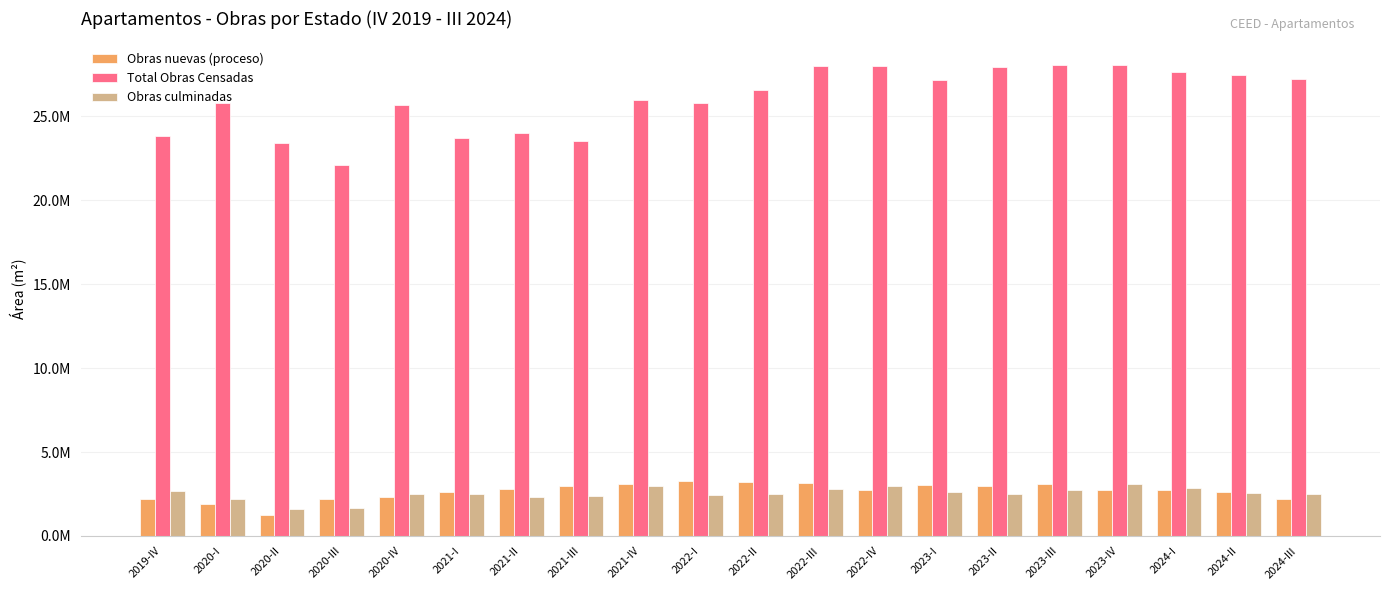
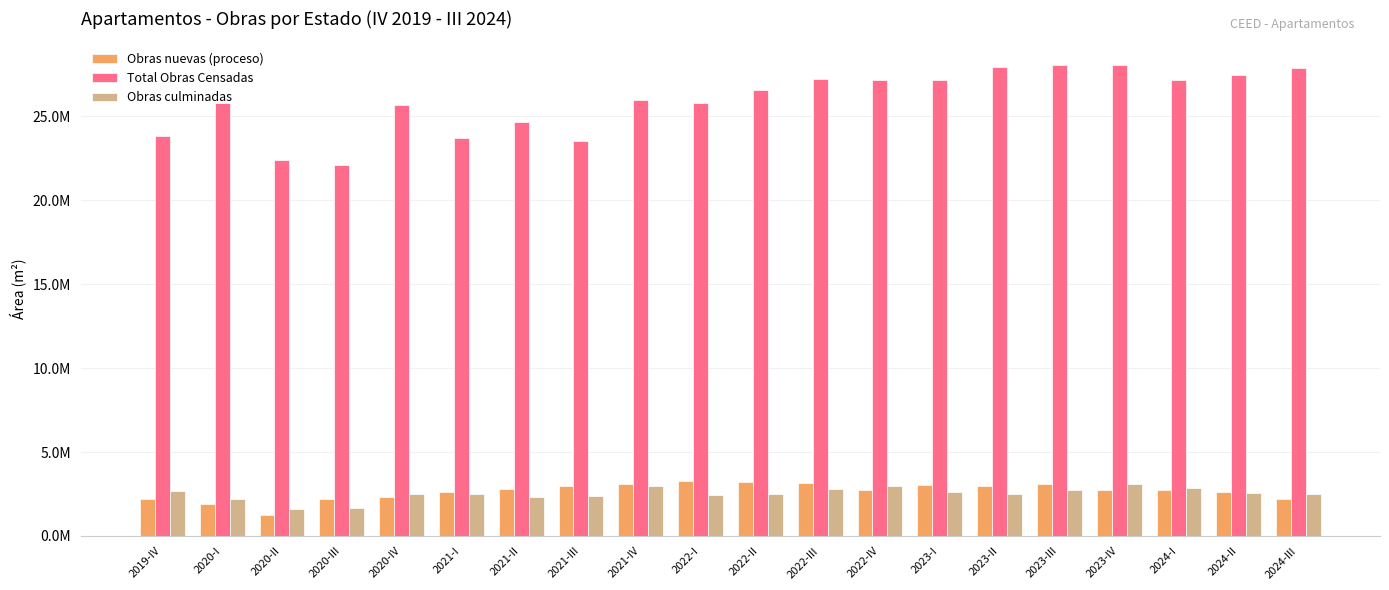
  {
    "Total Obras Censadas": {
      "2019-IV": 23800000,
      "2020-I": 25800000,
-     "2020-II": 23400000,
+     "2020-II": 22400000,
      "2020-III": 22100000,
      "2020-IV": 25700000,
      "2021-I": 23700000,
-     "2021-II": 24000000,
+     "2021-II": 24700000,
      "2021-III": 23500000,
      "2021-IV": 26000000,
      "2022-I": 25800000,
      "2022-II": 26600000,
-     "2022-III": 28000000,
-     "2022-IV": 28000000,
+     "2022-III": 27300000,
+     "2022-IV": 27200000,
      "2023-I": 27200000,
      "2023-II": 28000000,
      "2023-III": 28000000,
      "2023-IV": 28100000,
-     "2024-I": 27700000,
+     "2024-I": 27200000,
      "2024-II": 27400000,
-     "2024-III": 27200000
+     "2024-III": 27900000
    }
  }
